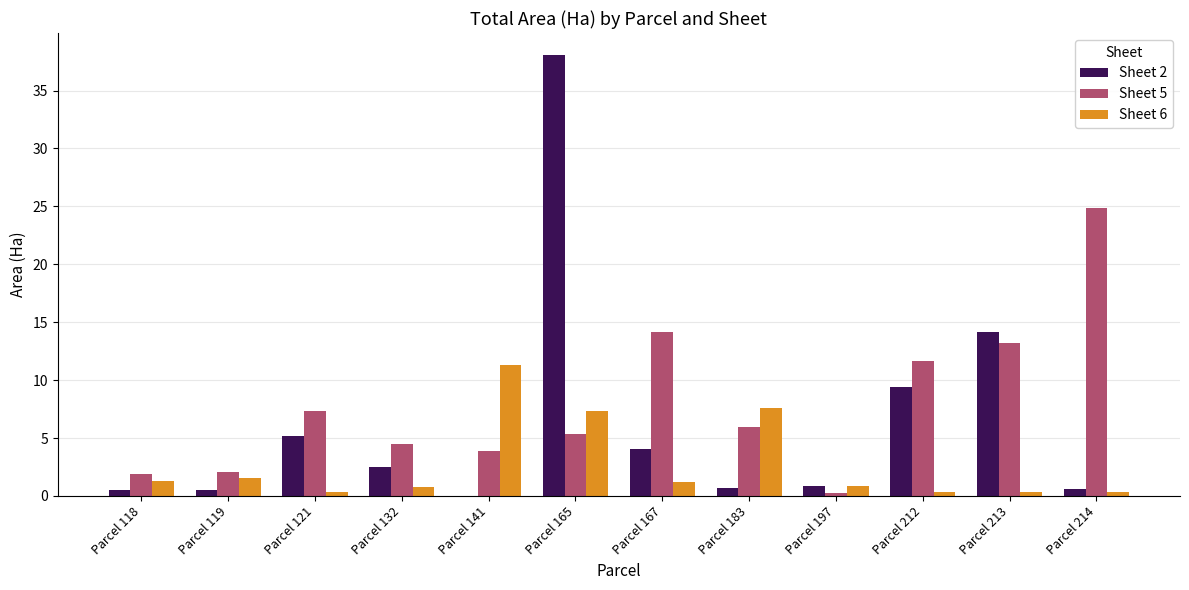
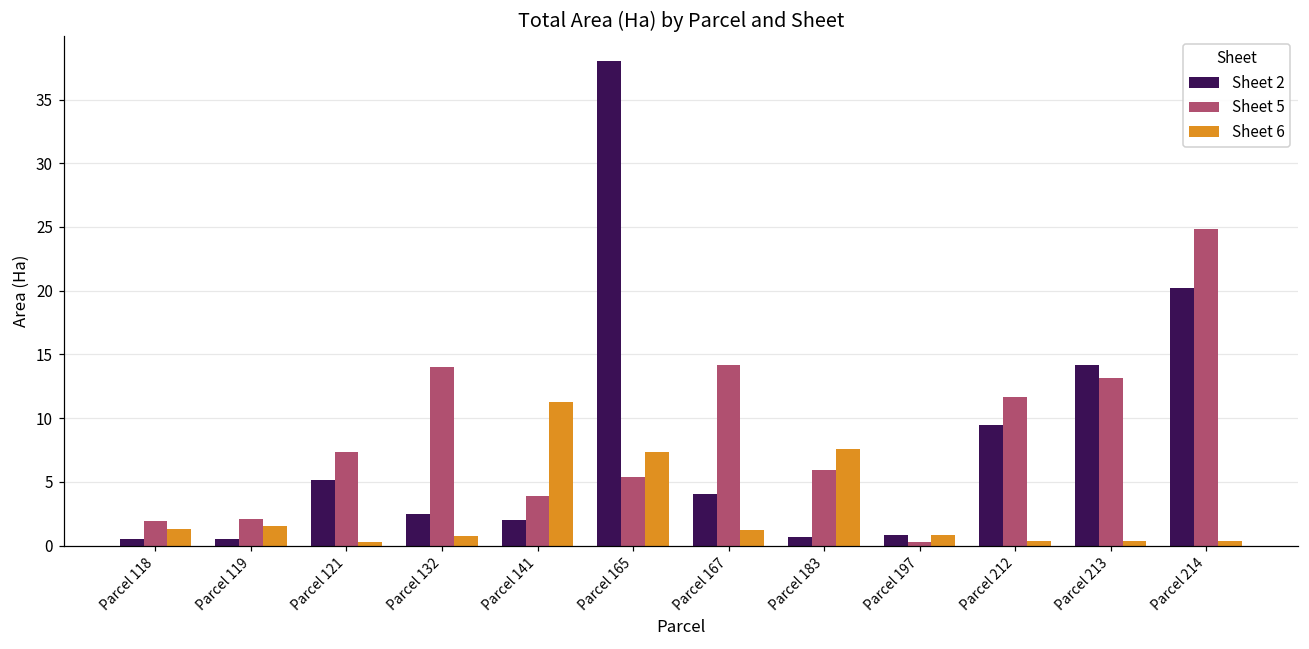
  {
    "Sheet 2": {
      "Parcel 118": 0.5,
      "Parcel 119": 0.5,
      "Parcel 121": 5.2,
      "Parcel 132": 2.5,
-     "Parcel 141": 0,
+     "Parcel 141": 2,
      "Parcel 165": 38.1,
      "Parcel 167": 4.0,
      "Parcel 183": 0.7,
      "Parcel 197": 0.8,
      "Parcel 212": 9.4,
      "Parcel 213": 14.2,
-     "Parcel 214": 0.6
+     "Parcel 214": 20.2
    },
    "Sheet 5": {
      "Parcel 118": 1.9,
      "Parcel 119": 2.1,
      "Parcel 121": 7.4,
-     "Parcel 132": 4.5,
+     "Parcel 132": 14.0,
      "Parcel 141": 3.9,
      "Parcel 165": 5.4,
      "Parcel 167": 14.2,
      "Parcel 183": 6.0,
      "Parcel 197": 0.3,
      "Parcel 212": 11.7,
      "Parcel 213": 13.2,
      "Parcel 214": 24.8
    },
    "Sheet 6": {
      "Parcel 118": 1.3,
      "Parcel 119": 1.5,
      "Parcel 121": 0.3,
      "Parcel 132": 0.8,
      "Parcel 141": 11.3,
      "Parcel 165": 7.4,
      "Parcel 167": 1.2,
      "Parcel 183": 7.6,
      "Parcel 197": 0.8,
      "Parcel 212": 0.4,
      "Parcel 213": 0.4,
      "Parcel 214": 0.4
    }
  }
